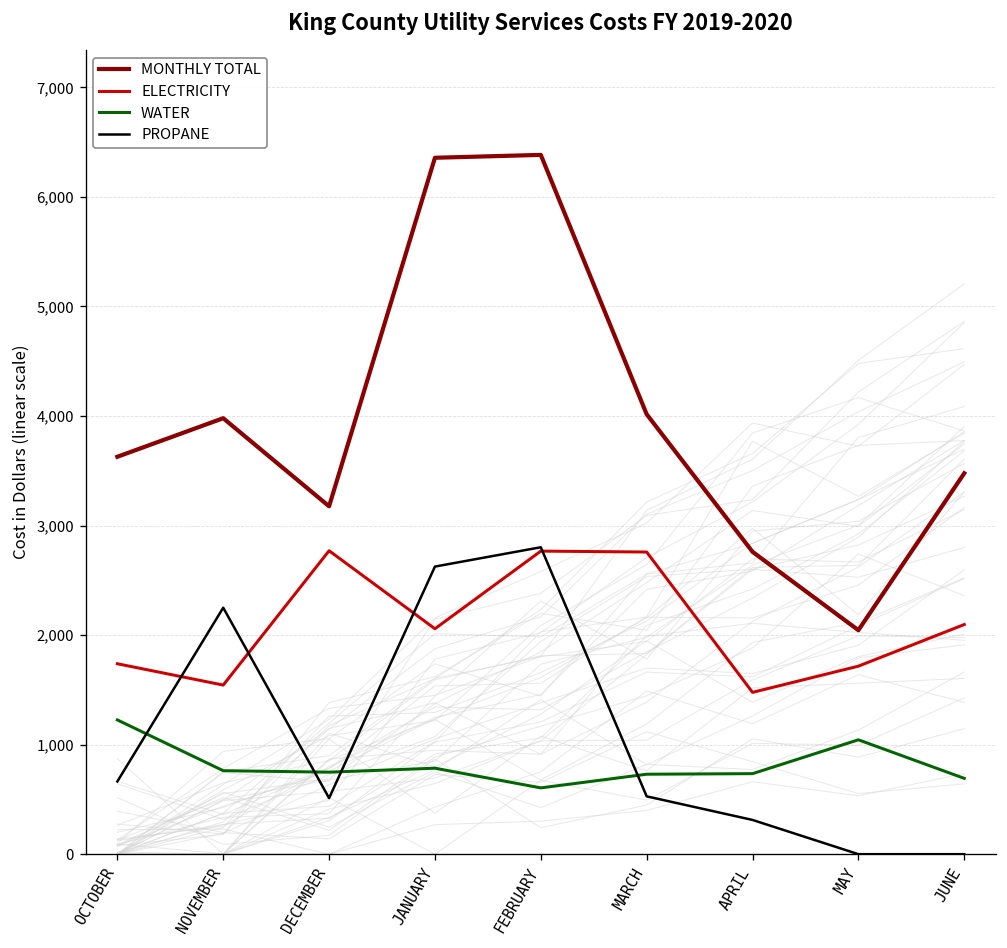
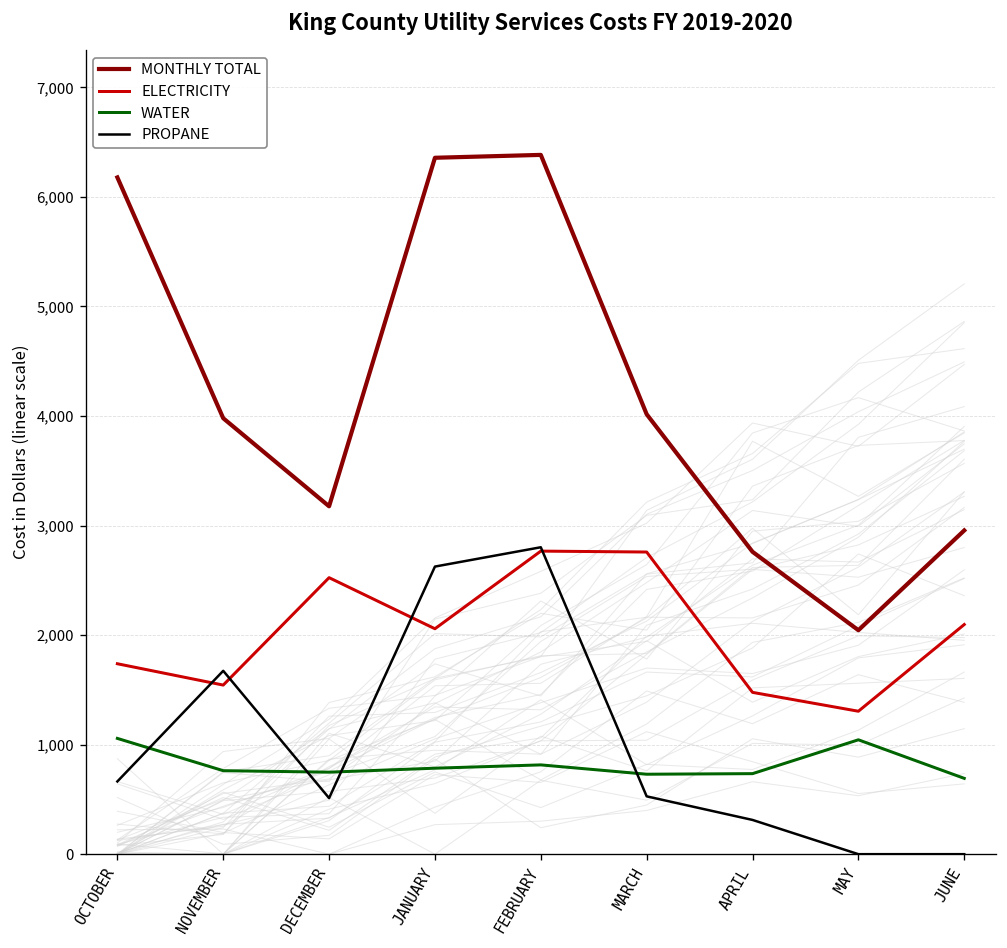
  {
    "MONTHLY TOTAL": {
-     "OCTOBER": "3,600",
+     "OCTOBER": "6,200",
      "NOVEMBER": "4,000",
      "DECEMBER": "3,200",
      "JANUARY": "6,400",
      "FEBRUARY": "6,400",
      "MARCH": "4,000",
      "APRIL": "2,800",
-     "JUNE": "3,500"
+     "JUNE": "3,000"
    },
    "ELECTRICITY": {
      "OCTOBER": "1,700",
      "NOVEMBER": "1,500",
-     "DECEMBER": "2,800",
+     "DECEMBER": "2,500",
      "JANUARY": "2,100",
      "FEBRUARY": "2,800",
      "MARCH": "2,800",
      "APRIL": "1,500",
-     "MAY": "1,700",
+     "MAY": "1,300",
      "JUNE": "2,100"
    },
    "WATER": {
-     "OCTOBER": "1,200",
-     "FEBRUARY": "600",
+     "OCTOBER": "1,100",
+     "FEBRUARY": "800",
      "MARCH": "700",
      "APRIL": "700",
      "MAY": "1,000",
      "JUNE": "700"
    },
    "PROPANE": {
-     "NOVEMBER": "2,300",
+     "NOVEMBER": "1,700",
      "JANUARY": "2,600",
      "FEBRUARY": "2,800",
      "MARCH": "500",
      "APRIL": "300",
      "MAY": "0",
      "JUNE": "0"
    }
  }
